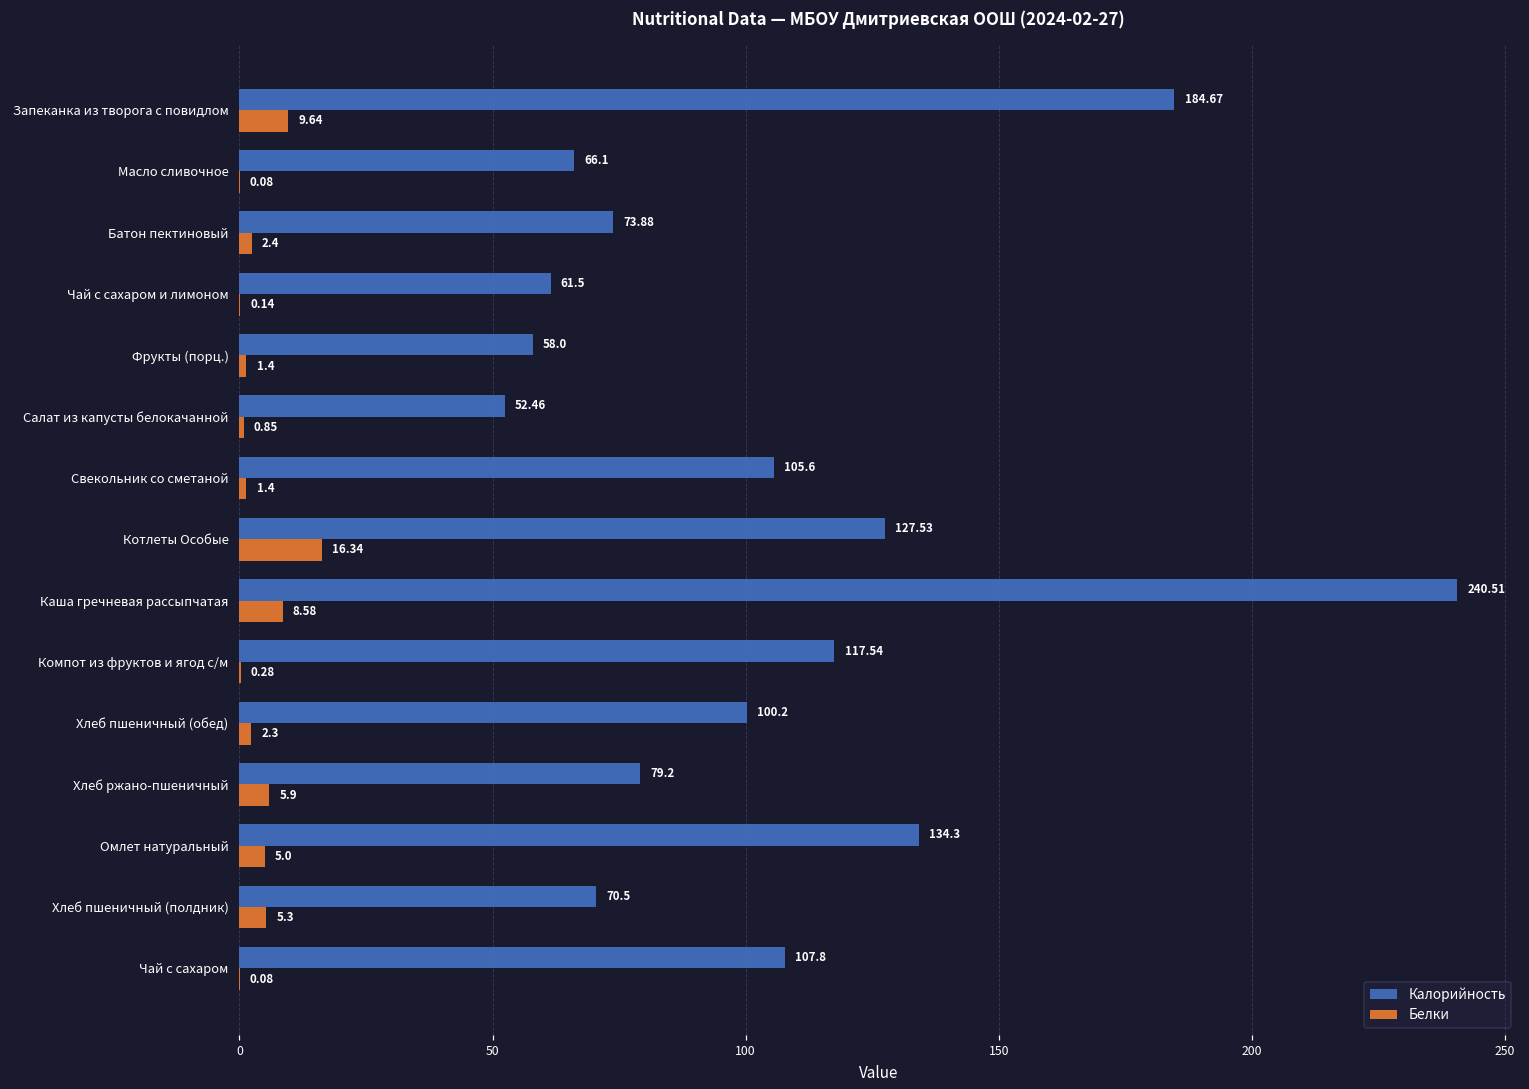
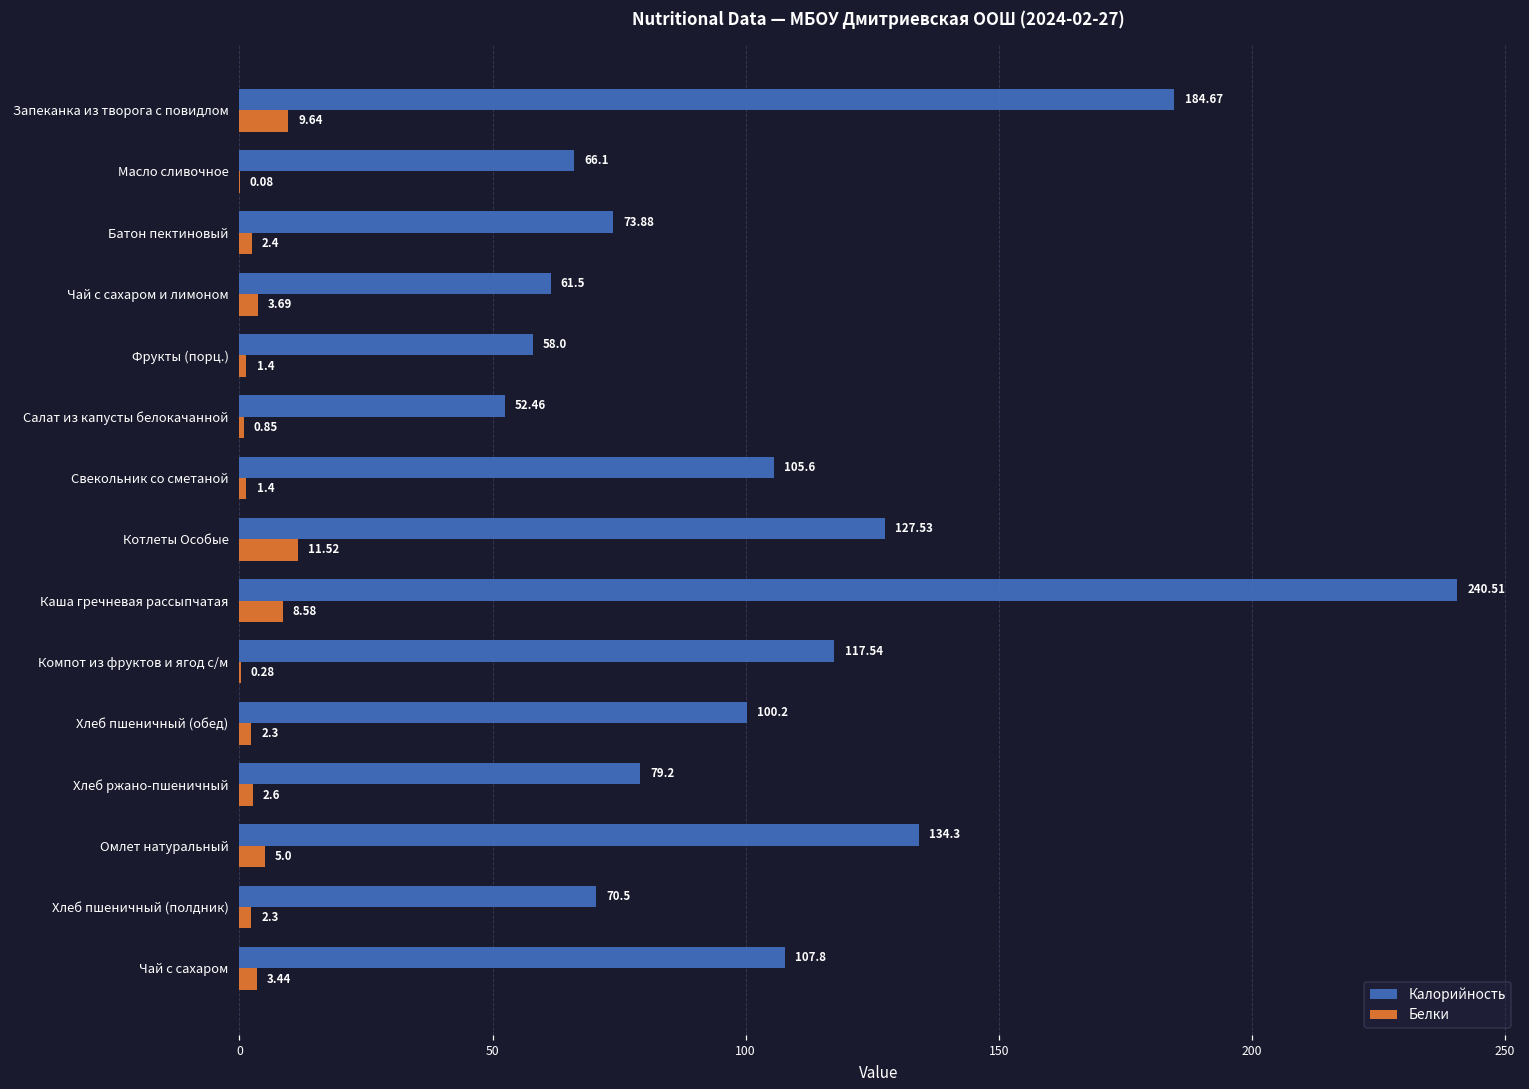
  {
    "Калорийность": {
      "Запеканка из творога с повидлом": 184.67,
      "Масло сливочное": 66.1,
      "Батон пектиновый": 73.88,
      "Чай с сахаром и лимоном": 61.5,
      "Фрукты (порц.)": 58.0,
      "Салат из капусты белокачанной": 52.46,
      "Свекольник со сметаной": 105.6,
      "Котлеты Особые": 127.53,
      "Каша гречневая рассыпчатая": 240.51,
      "Компот из фруктов и ягод с/м": 117.54,
      "Хлеб пшеничный (обед)": 100.2,
      "Хлеб ржано-пшеничный": 79.2,
      "Омлет натуральный": 134.3,
      "Хлеб пшеничный (полдник)": 70.5,
      "Чай с сахаром": 107.8
    },
    "Белки": {
      "Запеканка из творога с повидлом": 9.64,
      "Масло сливочное": 0.08,
      "Батон пектиновый": 2.4,
-     "Чай с сахаром и лимоном": 0.14,
+     "Чай с сахаром и лимоном": 3.69,
      "Фрукты (порц.)": 1.4,
      "Салат из капусты белокачанной": 0.85,
      "Свекольник со сметаной": 1.4,
-     "Котлеты Особые": 16.34,
+     "Котлеты Особые": 11.52,
      "Каша гречневая рассыпчатая": 8.58,
      "Компот из фруктов и ягод с/м": 0.28,
      "Хлеб пшеничный (обед)": 2.3,
-     "Хлеб ржано-пшеничный": 5.9,
+     "Хлеб ржано-пшеничный": 2.6,
      "Омлет натуральный": 5.0,
-     "Хлеб пшеничный (полдник)": 5.3,
-     "Чай с сахаром": 0.08
+     "Хлеб пшеничный (полдник)": 2.3,
+     "Чай с сахаром": 3.44
    }
  }
